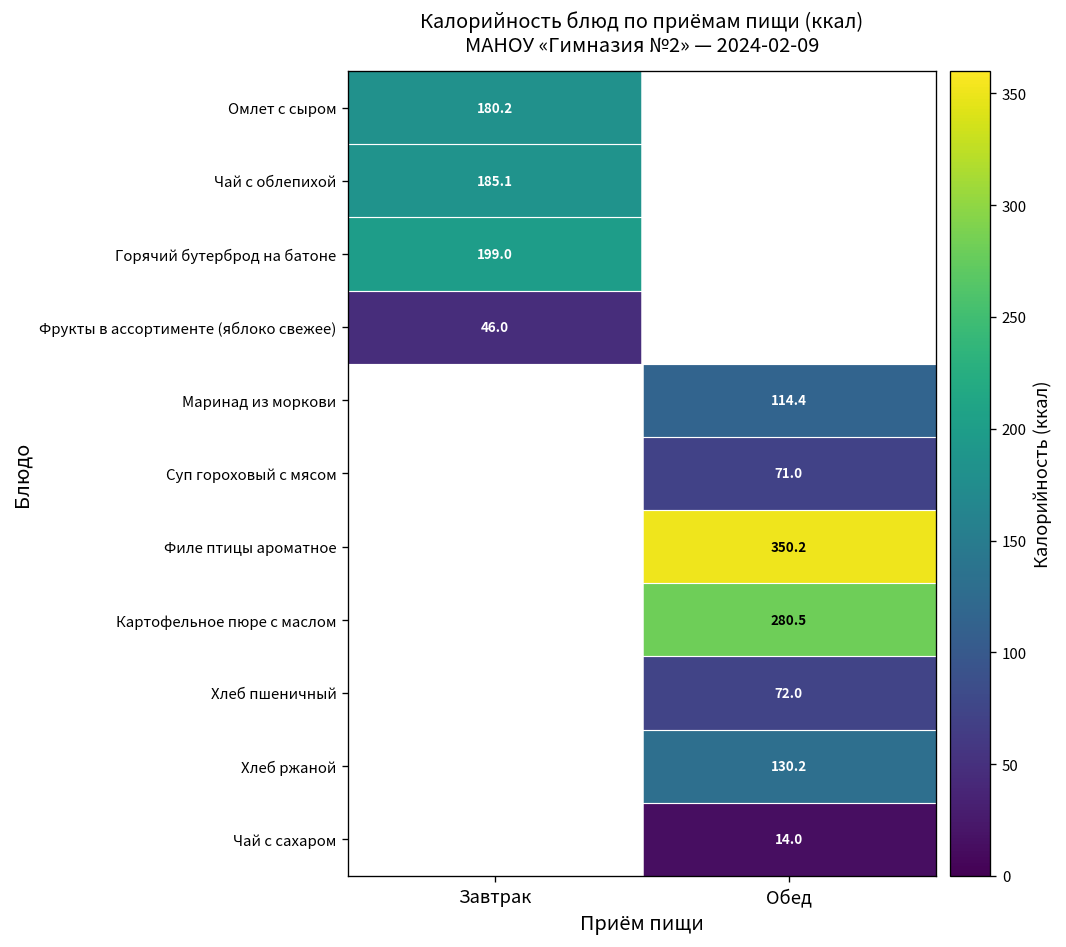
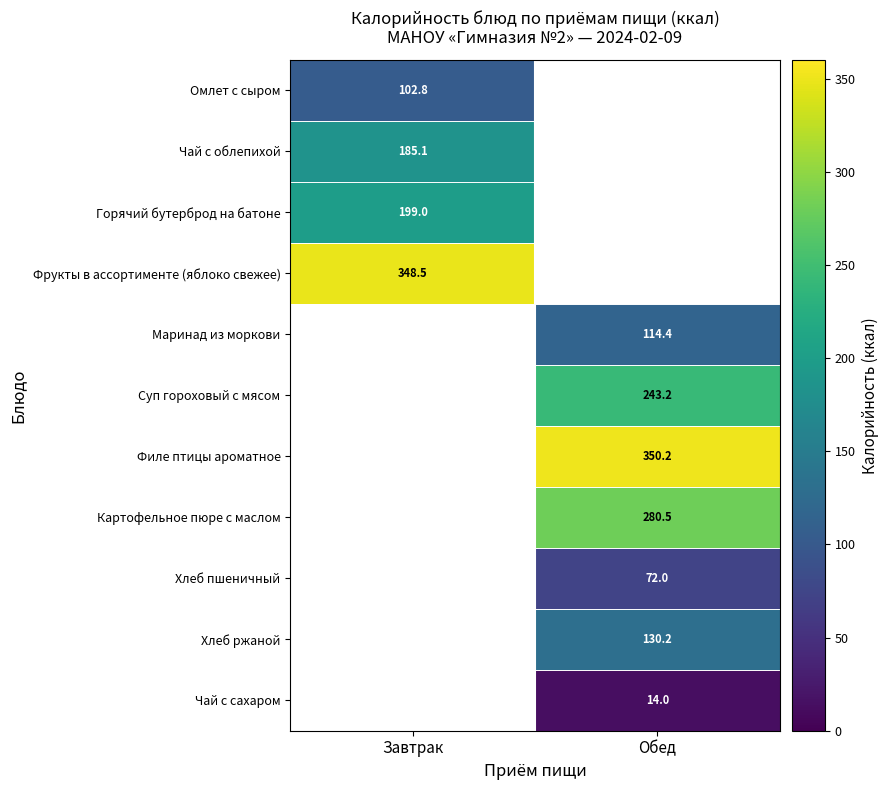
  {
    "Омлет с сыром": {
-     "Завтрак": 180.2
+     "Завтрак": 102.8
    },
    "Чай с облепихой": {
      "Завтрак": 185.1
    },
    "Горячий бутерброд на батоне": {
      "Завтрак": 199.0
    },
    "Фрукты в ассортименте (яблоко свежее)": {
-     "Завтрак": 46.0
+     "Завтрак": 348.5
    },
    "Маринад из моркови": {
      "Обед": 114.4
    },
    "Суп гороховый с мясом": {
-     "Обед": 71.0
+     "Обед": 243.2
    },
    "Филе птицы ароматное": {
      "Обед": 350.2
    },
    "Картофельное пюре с маслом": {
      "Обед": 280.5
    },
    "Хлеб пшеничный": {
      "Обед": 72.0
    },
    "Хлеб ржаной": {
      "Обед": 130.2
    },
    "Чай с сахаром": {
      "Обед": 14.0
    }
  }
